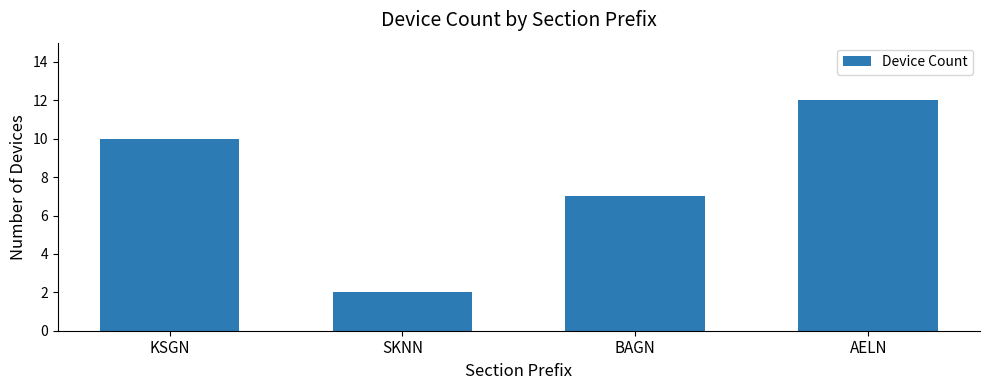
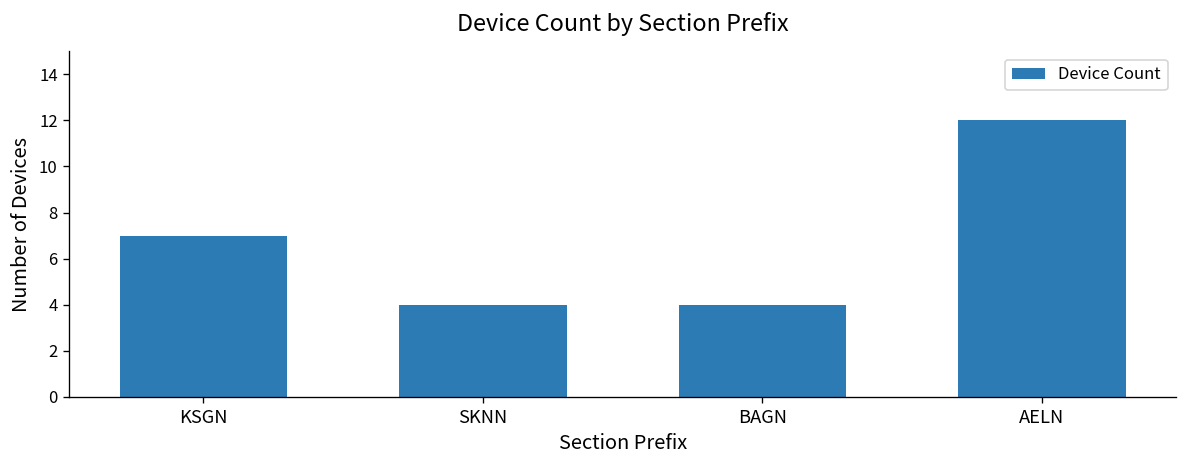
  {
-   "KSGN": 10,
-   "SKNN": 2,
-   "BAGN": 7,
+   "KSGN": 7,
+   "SKNN": 4,
+   "BAGN": 4,
    "AELN": 12
  }
